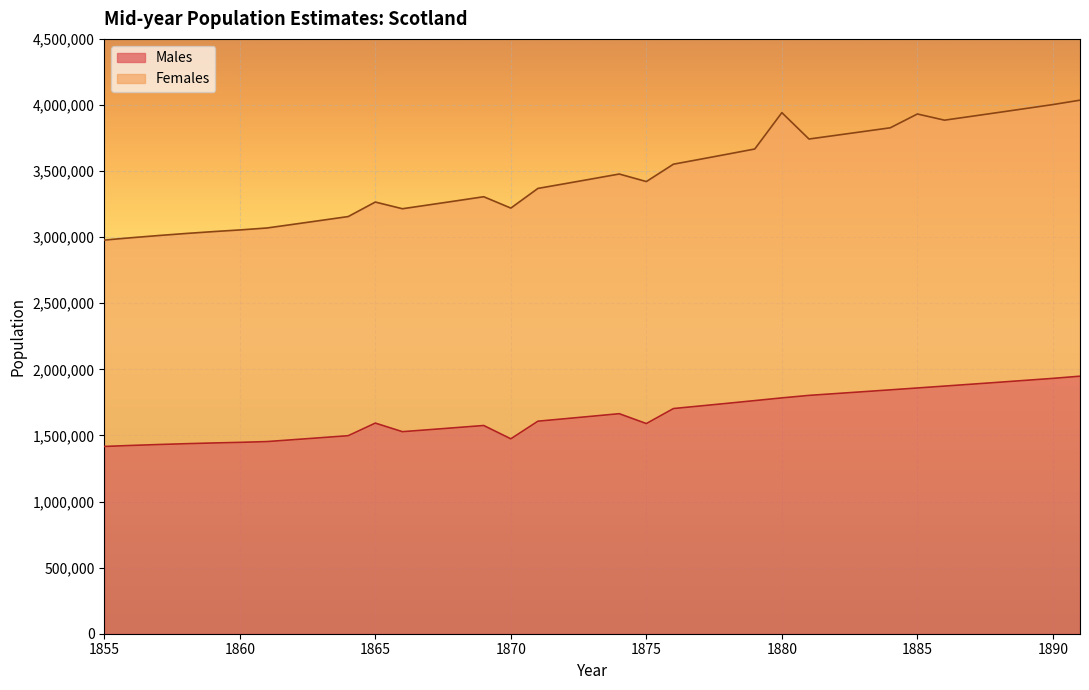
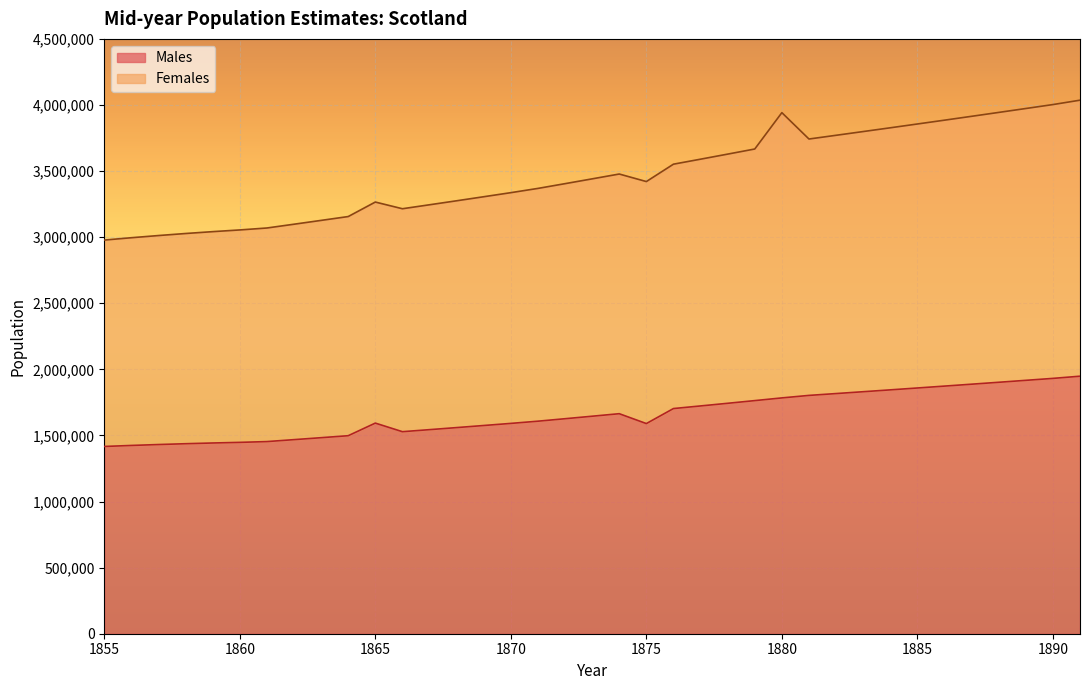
  {
    "Males": {
      "1855": "1,420,000",
      "1860": "1,450,000",
      "1865": "1,590,000",
-     "1870": "1,470,000",
+     "1870": "1,590,000",
      "1875": "1,590,000",
      "1880": "1,780,000",
      "1885": "1,860,000",
      "1890": "1,930,000"
    },
    "Females": {
      "1855": "1,560,000",
      "1860": "1,610,000",
      "1865": "1,670,000",
      "1870": "1,750,000",
      "1875": "1,830,000",
      "1880": "2,160,000",
-     "1885": "2,070,000",
+     "1885": "2,000,000",
      "1890": "2,070,000"
    }
  }
